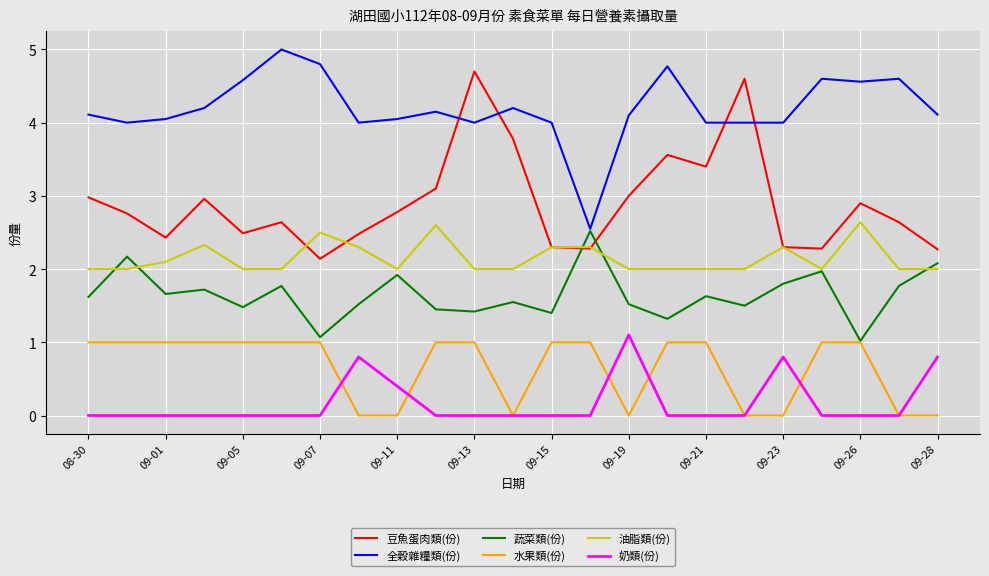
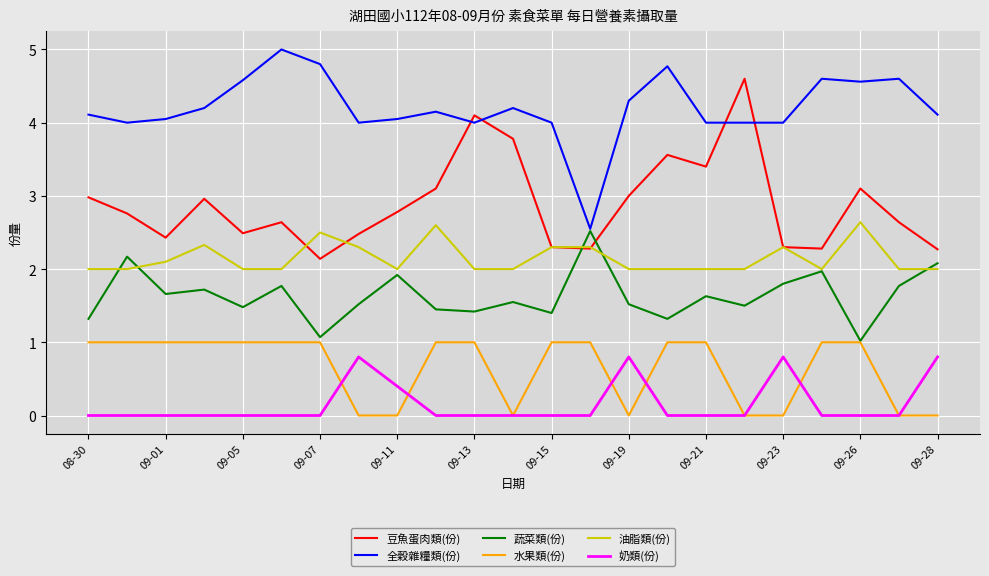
  {
    "豆魚蛋肉類(份)": {
      "08-30": 3.0,
      "09-01": 2.4,
      "09-05": 2.5,
      "09-07": 2.1,
      "09-11": 2.8,
-     "09-13": 4.7,
+     "09-13": 4.1,
      "09-19": 3.0,
      "09-21": 3.4,
-     "09-26": 2.9,
+     "09-26": 3.1,
      "09-28": 2.3
    },
    "全穀雜糧類(份)": {
      "08-30": 4.1,
      "09-01": 4.1,
      "09-05": 4.6,
      "09-07": 4.8,
      "09-11": 4.1,
      "09-13": 4.0,
      "09-15": 4.0,
-     "09-19": 4.1,
+     "09-19": 4.3,
      "09-21": 4.0,
      "09-23": 4.0,
      "09-26": 4.6,
      "09-28": 4.1
    },
    "蔬菜類(份)": {
-     "08-30": 1.6,
+     "08-30": 1.3,
      "09-01": 1.7,
      "09-05": 1.5,
      "09-07": 1.1,
      "09-11": 1.9,
      "09-13": 1.4,
      "09-15": 1.4,
      "09-19": 1.5,
      "09-21": 1.6,
      "09-23": 1.8,
      "09-28": 2.1
    },
    "水果類(份)": {
      "08-30": 1.0,
      "09-01": 1.0,
      "09-05": 1.0,
      "09-07": 1.0,
      "09-11": 0.0,
      "09-13": 1.0,
      "09-15": 1.0,
      "09-19": 0.0,
      "09-21": 1.0,
      "09-23": 0.0,
      "09-28": 0.0
    },
    "油脂類(份)": {
      "08-30": 2.0,
      "09-01": 2.1,
      "09-05": 2.0,
      "09-07": 2.5,
      "09-11": 2.0,
      "09-13": 2.0,
      "09-19": 2.0,
      "09-21": 2.0,
      "09-26": 2.6,
      "09-28": 2.0
    },
    "奶類(份)": {
      "08-30": 0.0,
      "09-01": 0.0,
      "09-05": 0.0,
      "09-07": 0.0,
      "09-11": 0.4,
      "09-13": 0.0,
      "09-15": 0.0,
-     "09-19": 1.1,
+     "09-19": 0.8,
      "09-21": 0.0,
      "09-23": 0.8,
      "09-26": 0.0,
      "09-28": 0.8
    }
  }
